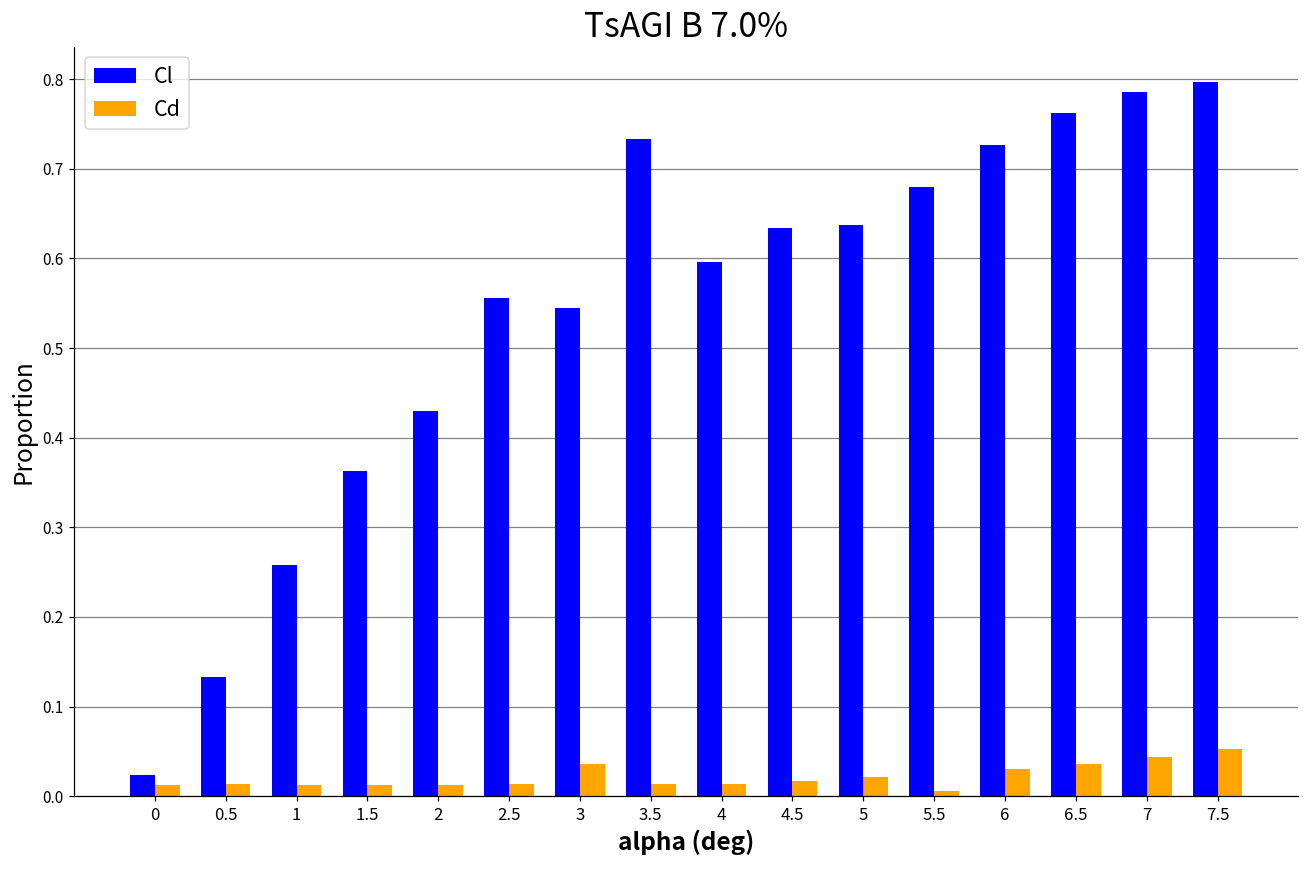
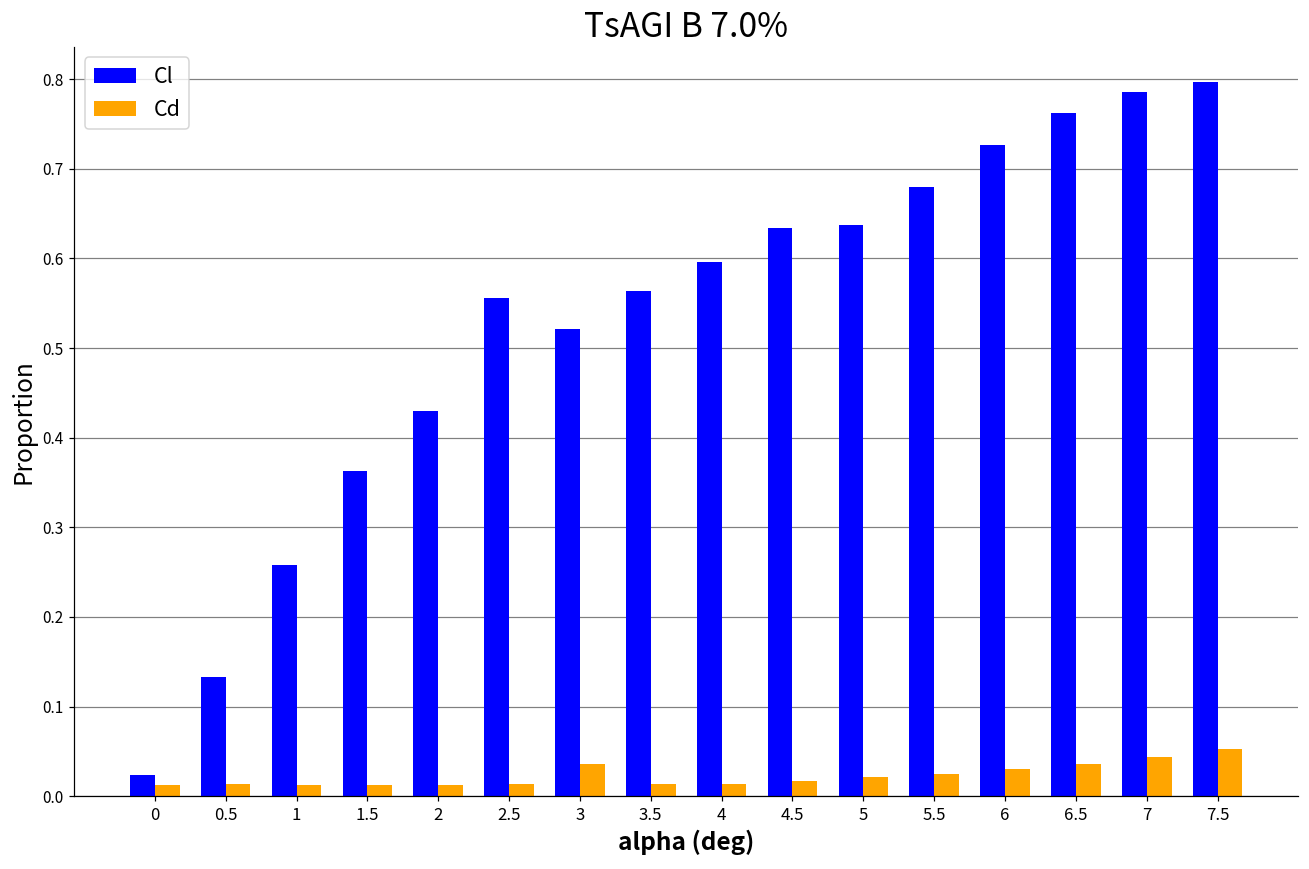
  {
    "Cl": {
      "0": 0.02,
      "0.5": 0.13,
      "1": 0.26,
      "1.5": 0.36,
      "2": 0.43,
      "2.5": 0.56,
-     "3": 0.55,
-     "3.5": 0.73,
+     "3": 0.52,
+     "3.5": 0.56,
      "4": 0.60,
      "4.5": 0.63,
      "5": 0.64,
      "5.5": 0.68,
      "6": 0.73,
      "6.5": 0.76,
      "7": 0.79,
      "7.5": 0.80
    },
    "Cd": {
      "0": 0.01,
      "0.5": 0.01,
      "1": 0.01,
      "1.5": 0.01,
      "2": 0.01,
      "2.5": 0.01,
      "3": 0.04,
      "3.5": 0.01,
      "4": 0.01,
      "4.5": 0.02,
      "5": 0.02,
-     "5.5": 0.01,
+     "5.5": 0.03,
      "6": 0.03,
      "6.5": 0.04,
      "7": 0.04,
      "7.5": 0.05
    }
  }
